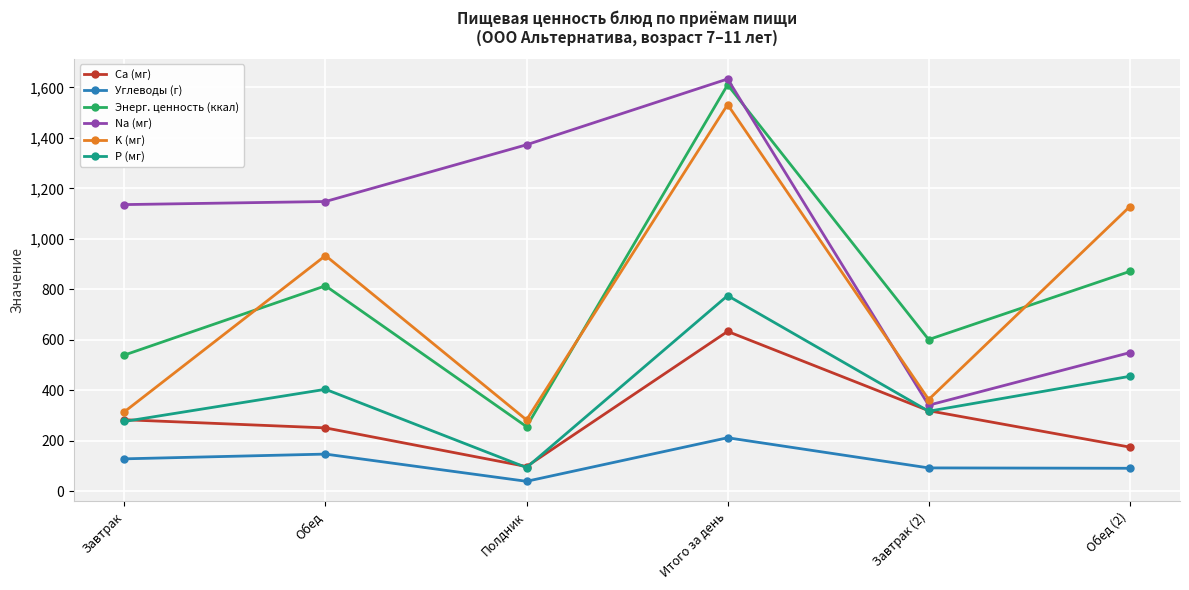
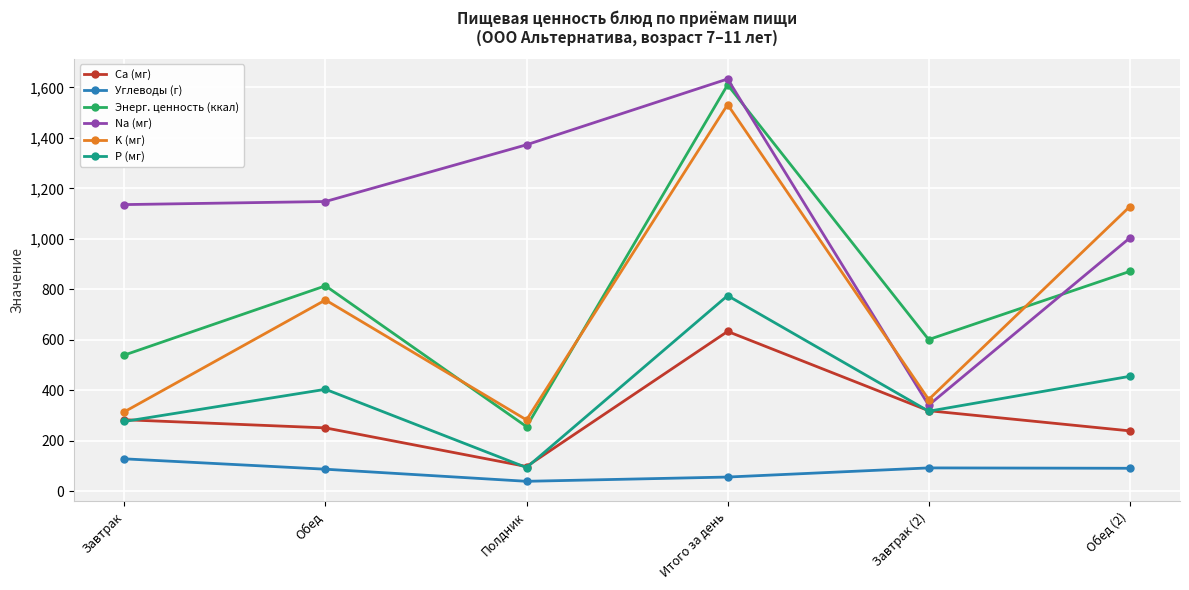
  {
    "Ca (мг)": {
      "Обед": "250",
      "Итого за день": "630",
-     "Обед (2)": "180"
+     "Обед (2)": "240"
    },
    "Углеводы (г)": {
      "Завтрак": "130",
-     "Обед": "150",
+     "Обед": "90",
      "Полдник": "40",
-     "Итого за день": "210",
+     "Итого за день": "60",
      "Завтрак (2)": "90",
      "Обед (2)": "90"
    },
    "Na (мг)": {
      "Завтрак": "1,140",
      "Обед": "1,150",
      "Полдник": "1,370",
      "Итого за день": "1,630",
      "Завтрак (2)": "340",
-     "Обед (2)": "550"
+     "Обед (2)": "1,000"
    },
    "K (мг)": {
      "Завтрак": "320",
-     "Обед": "930",
+     "Обед": "760",
      "Полдник": "280",
      "Итого за день": "1,530",
      "Завтрак (2)": "360",
      "Обед (2)": "1,130"
    }
  }
